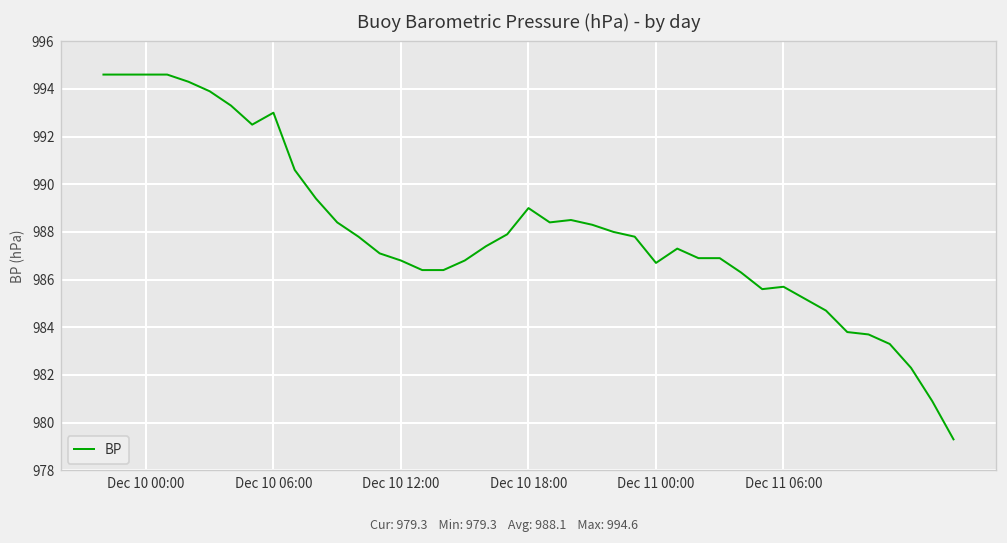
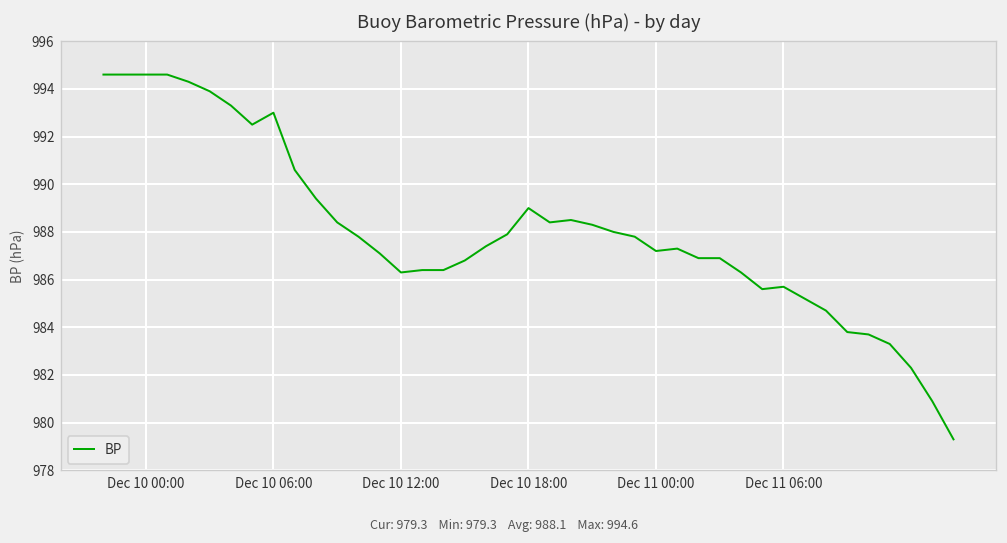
  {
    "Dec 10 00:00": 994.6,
    "Dec 10 06:00": 993.0,
-   "Dec 10 12:00": 986.8,
+   "Dec 10 12:00": 986.3,
    "Dec 10 18:00": 989.0,
-   "Dec 11 00:00": 986.7,
+   "Dec 11 00:00": 987.2,
    "Dec 11 06:00": 985.7
  }
